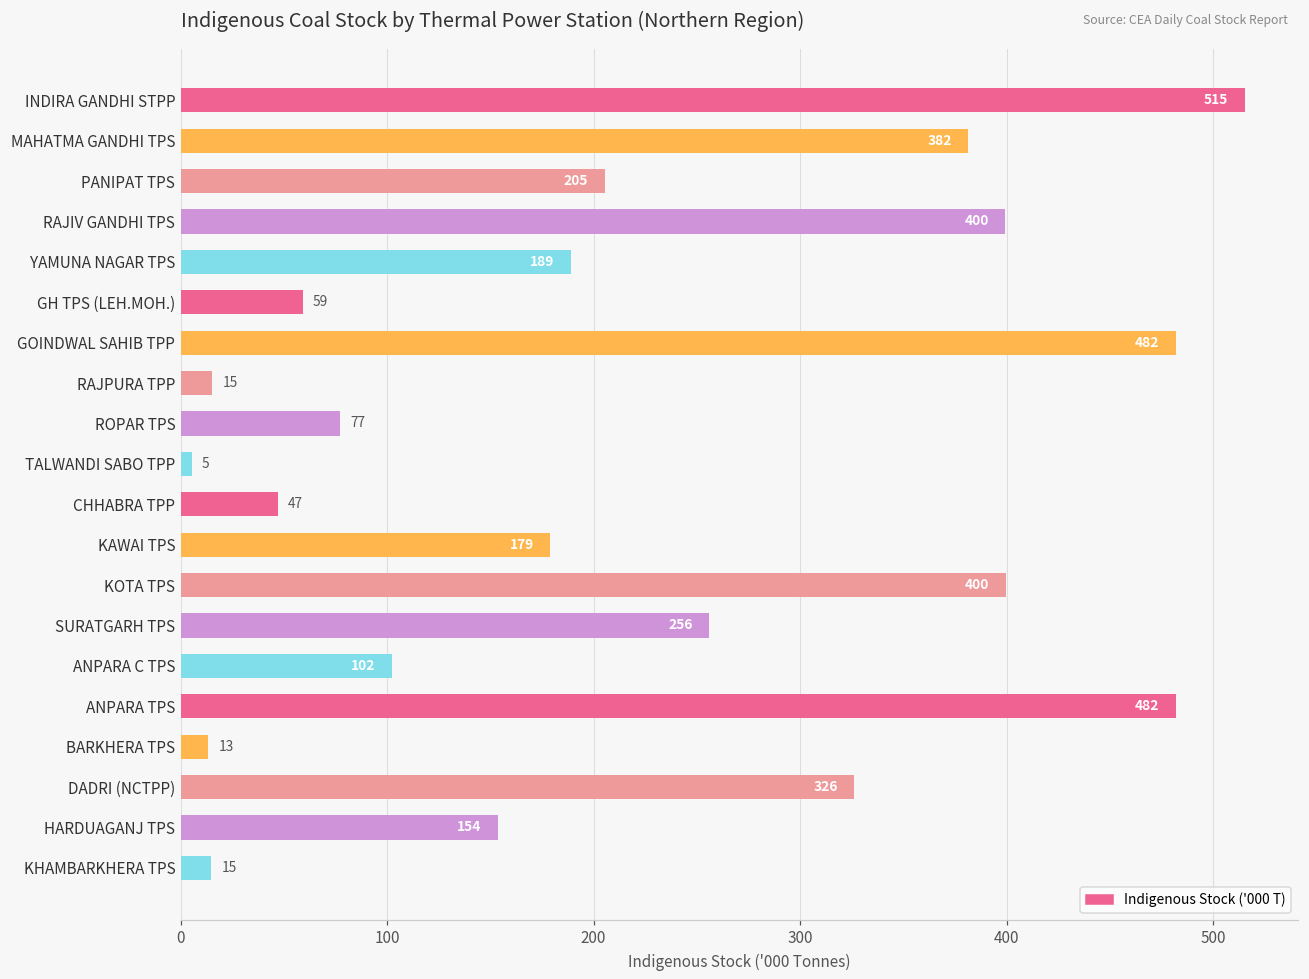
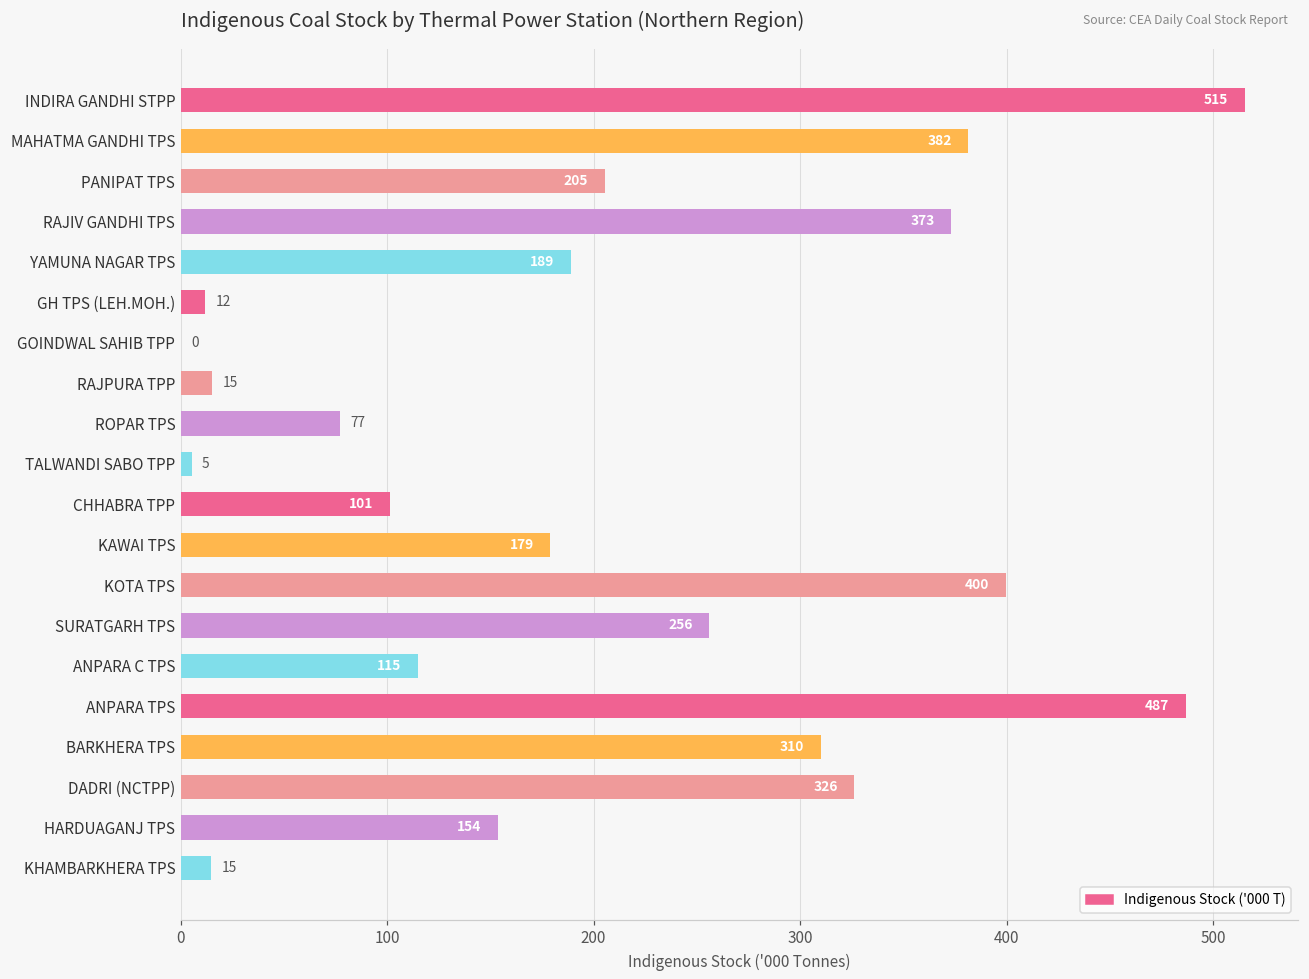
  {
    "INDIRA GANDHI STPP": 515,
    "MAHATMA GANDHI TPS": 382,
    "PANIPAT TPS": 205,
-   "RAJIV GANDHI TPS": 400,
+   "RAJIV GANDHI TPS": 373,
    "YAMUNA NAGAR TPS": 189,
-   "GH TPS (LEH.MOH.)": 59,
-   "GOINDWAL SAHIB TPP": 482,
+   "GH TPS (LEH.MOH.)": 12,
+   "GOINDWAL SAHIB TPP": 0,
    "RAJPURA TPP": 15,
    "ROPAR TPS": 77,
    "TALWANDI SABO TPP": 5,
-   "CHHABRA TPP": 47,
+   "CHHABRA TPP": 101,
    "KAWAI TPS": 179,
    "KOTA TPS": 400,
    "SURATGARH TPS": 256,
-   "ANPARA C TPS": 102,
-   "ANPARA TPS": 482,
-   "BARKHERA TPS": 13,
+   "ANPARA C TPS": 115,
+   "ANPARA TPS": 487,
+   "BARKHERA TPS": 310,
    "DADRI (NCTPP)": 326,
    "HARDUAGANJ TPS": 154,
    "KHAMBARKHERA TPS": 15
  }
